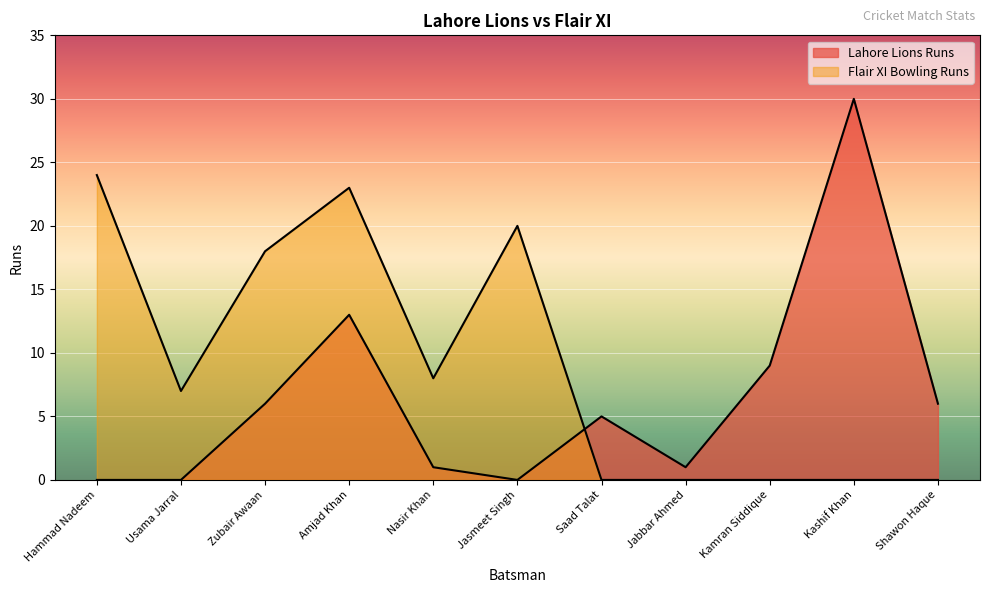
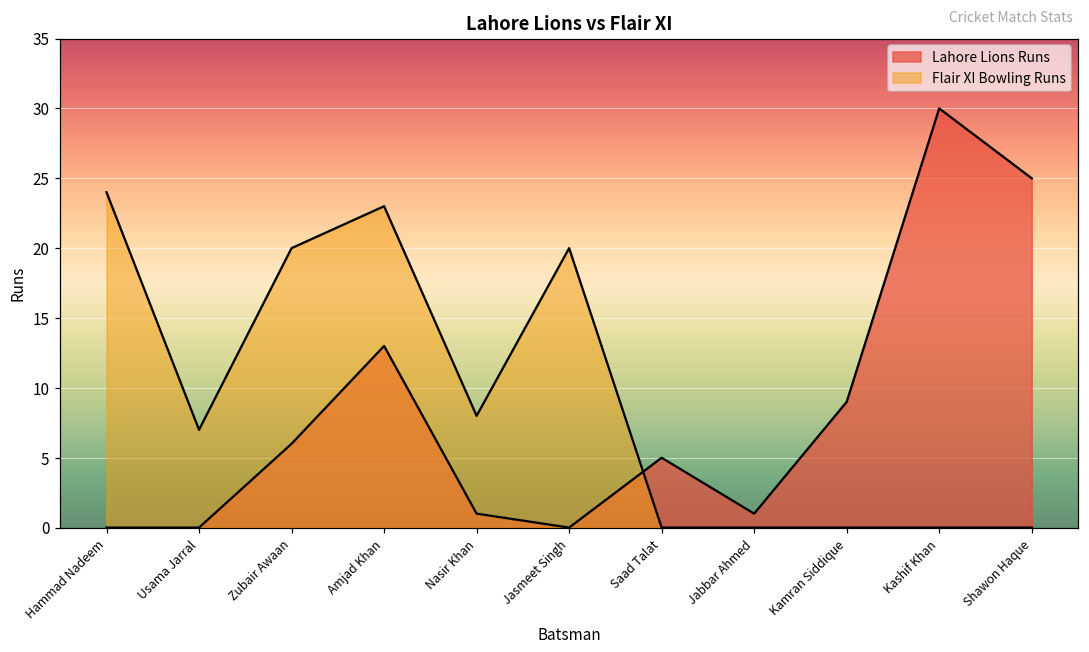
  {
    "Lahore Lions Runs": {
      "Hammad Nadeem": 0,
      "Usama Jarral": 0,
      "Zubair Awaan": 6,
      "Amjad Khan": 13,
      "Nasir Khan": 1,
      "Jasmeet Singh": 0,
      "Saad Talat": 5,
      "Jabbar Ahmed": 1,
      "Kamran Siddique": 9,
      "Kashif Khan": 30,
-     "Shawon Haque": 6
+     "Shawon Haque": 25
    },
    "Flair XI Bowling Runs": {
      "Hammad Nadeem": 24,
      "Usama Jarral": 7,
-     "Zubair Awaan": 18,
+     "Zubair Awaan": 20,
      "Amjad Khan": 23,
      "Nasir Khan": 8,
      "Jasmeet Singh": 20,
      "Saad Talat": 0,
      "Jabbar Ahmed": 0,
      "Kamran Siddique": 0,
      "Kashif Khan": 0,
      "Shawon Haque": 0
    }
  }
